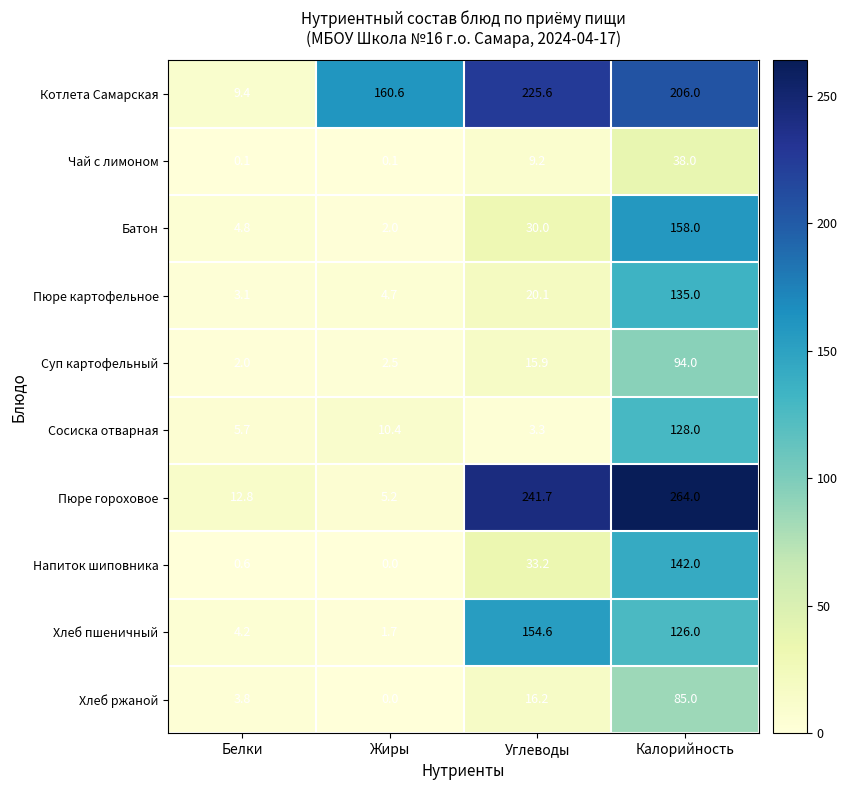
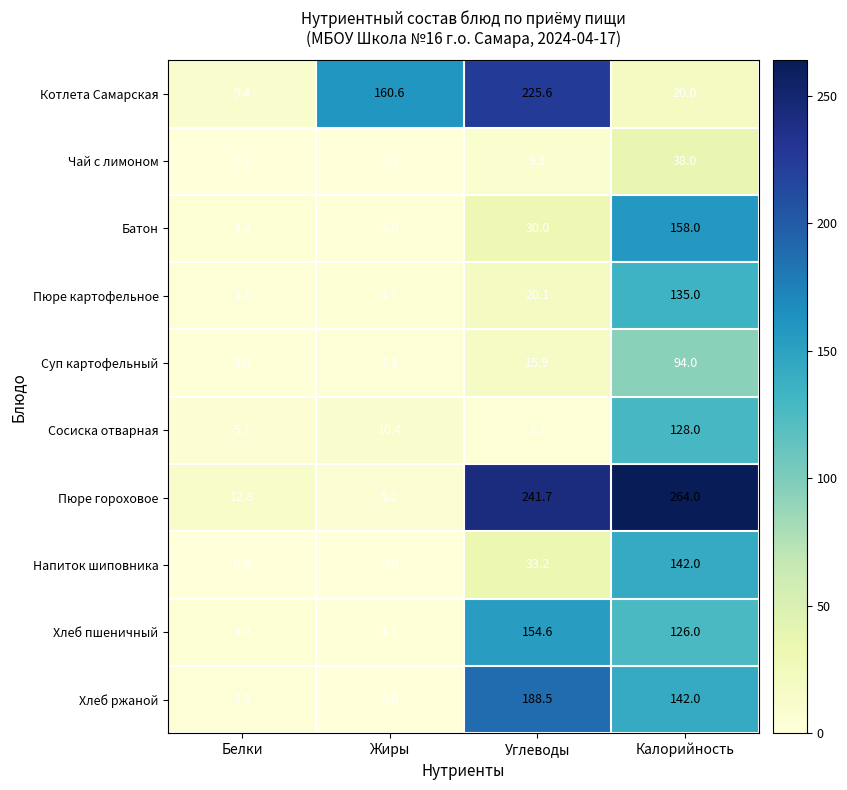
  {
    "Котлета Самарская": {
      "Белки": 9.4,
      "Жиры": 160.6,
      "Углеводы": 225.6,
-     "Калорийность": 206.0
+     "Калорийность": 20.0
    },
    "Чай с лимоном": {
      "Углеводы": 9.2,
      "Калорийность": 38.0
    },
    "Батон": {
      "Углеводы": 30.0,
      "Калорийность": 158.0
    },
    "Пюре картофельное": {
      "Углеводы": 20.1,
      "Калорийность": 135.0
    },
    "Суп картофельный": {
      "Углеводы": 15.9,
      "Калорийность": 94.0
    },
    "Сосиска отварная": {
      "Жиры": 10.4,
      "Калорийность": 128.0
    },
    "Пюре гороховое": {
      "Белки": 12.8,
      "Углеводы": 241.7,
      "Калорийность": 264.0
    },
    "Напиток шиповника": {
      "Углеводы": 33.2,
      "Калорийность": 142.0
    },
    "Хлеб пшеничный": {
      "Углеводы": 154.6,
      "Калорийность": 126.0
    },
    "Хлеб ржаной": {
-     "Углеводы": 16.2,
-     "Калорийность": 85.0
+     "Углеводы": 188.5,
+     "Калорийность": 142.0
    }
  }
